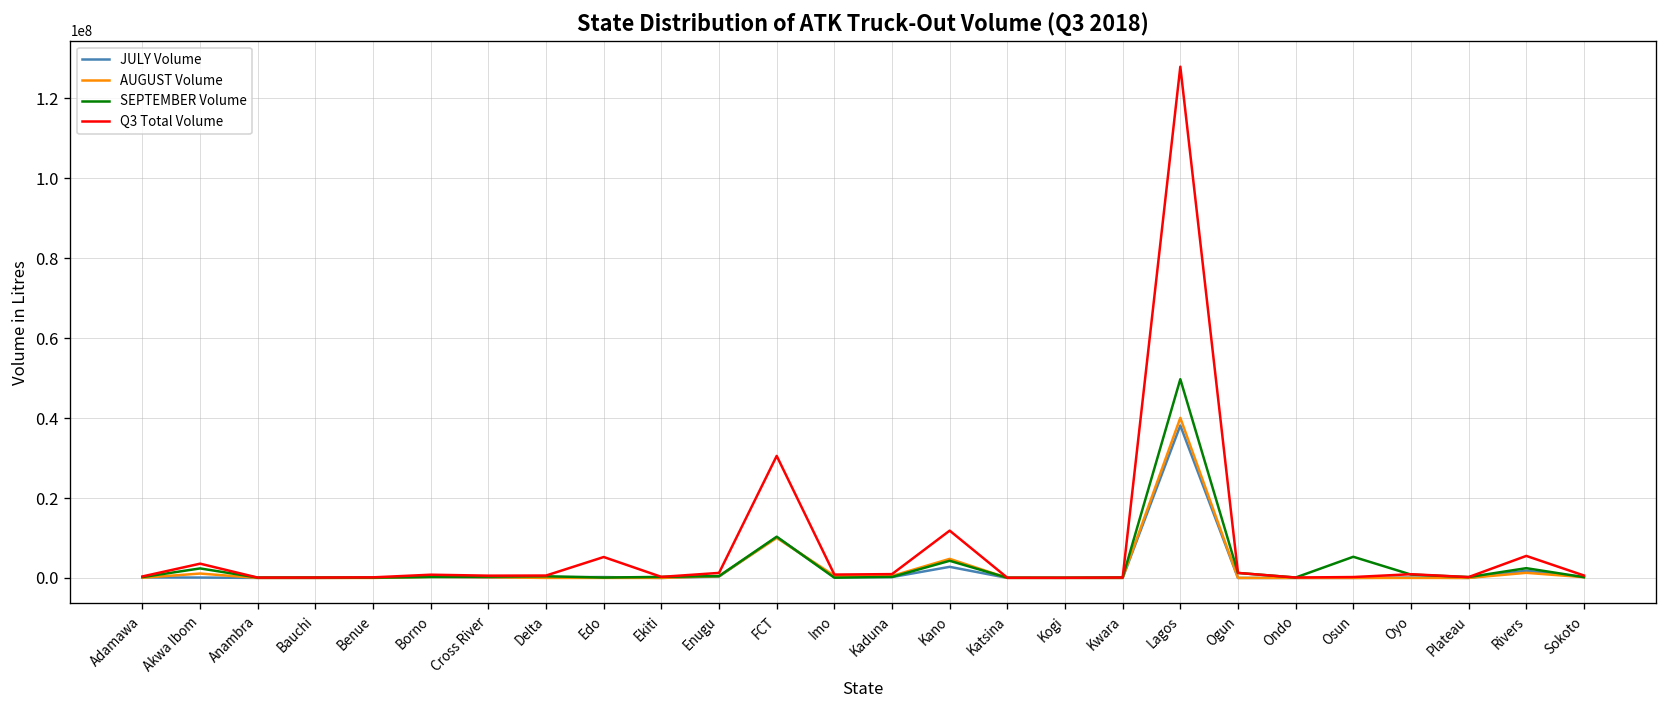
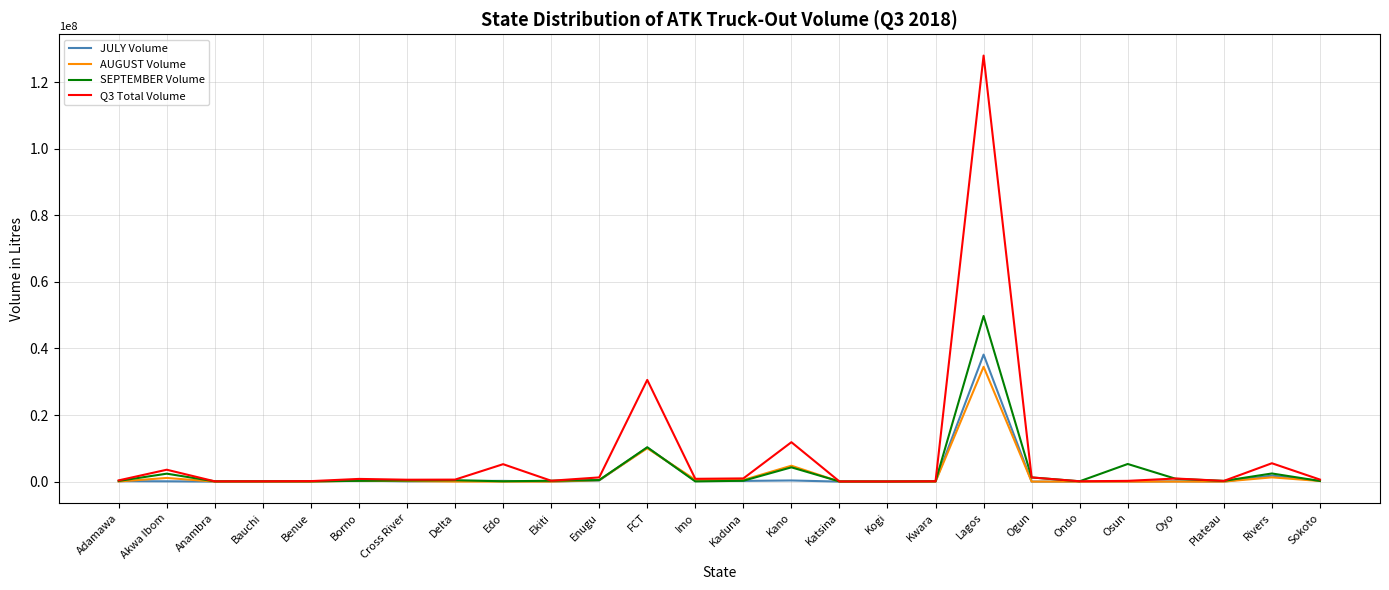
  {
    "JULY Volume": {
      "Akwa Ibom": 0,
-     "Kano": 3000000,
+     "Kano": 0,
      "Lagos": 38000000
    },
    "AUGUST Volume": {
      "Akwa Ibom": 1000000,
-     "Lagos": 40000000
+     "Lagos": 34000000
    },
    "SEPTEMBER Volume": {
      "Akwa Ibom": 2000000,
      "Lagos": 50000000,
      "Osun": 5000000
    },
    "Q3 Total Volume": {
      "Akwa Ibom": 4000000,
      "Edo": 5000000,
      "Enugu": 1000000,
      "FCT": 31000000,
      "Kano": 12000000,
      "Lagos": 128000000,
      "Rivers": 6000000
    }
  }
